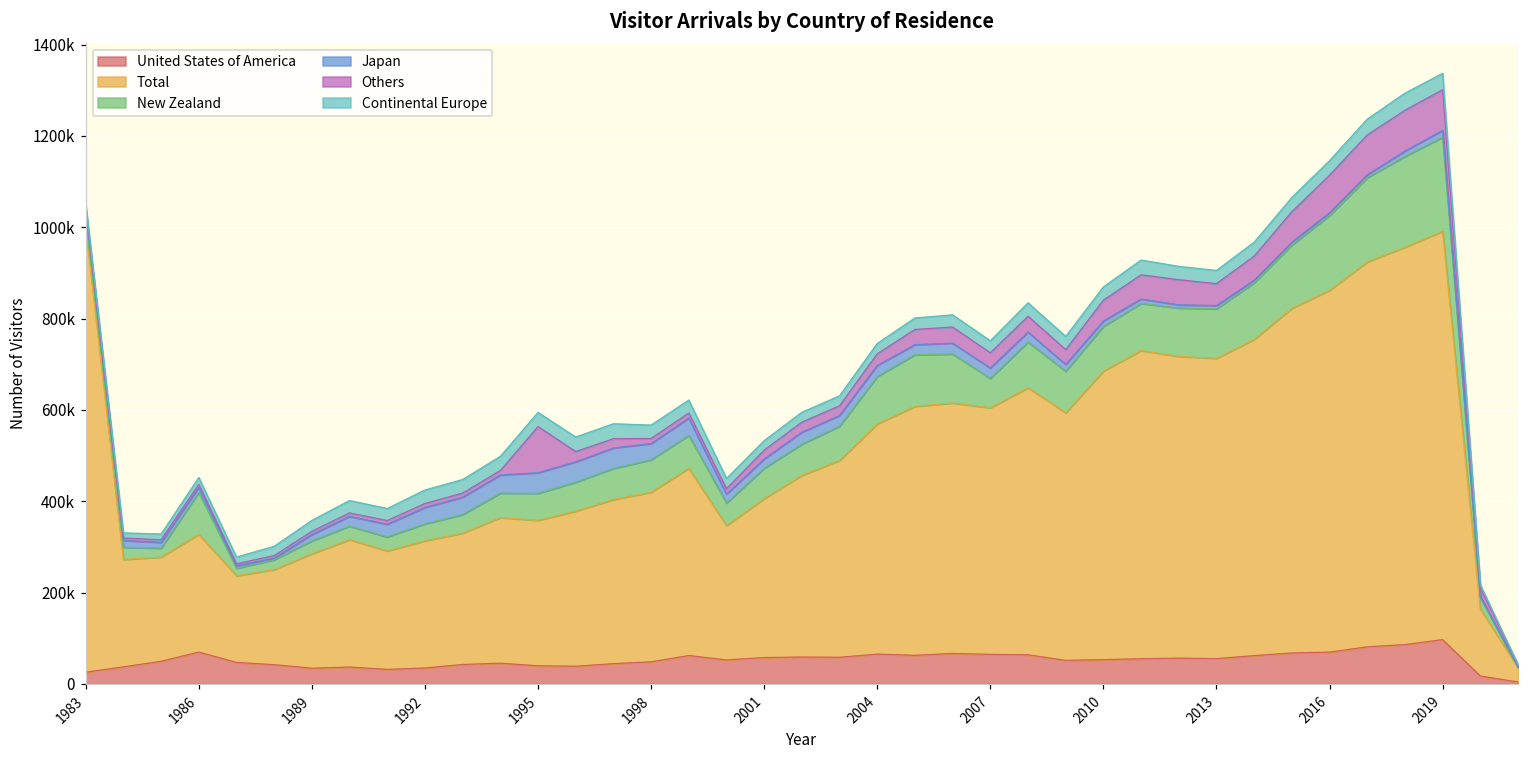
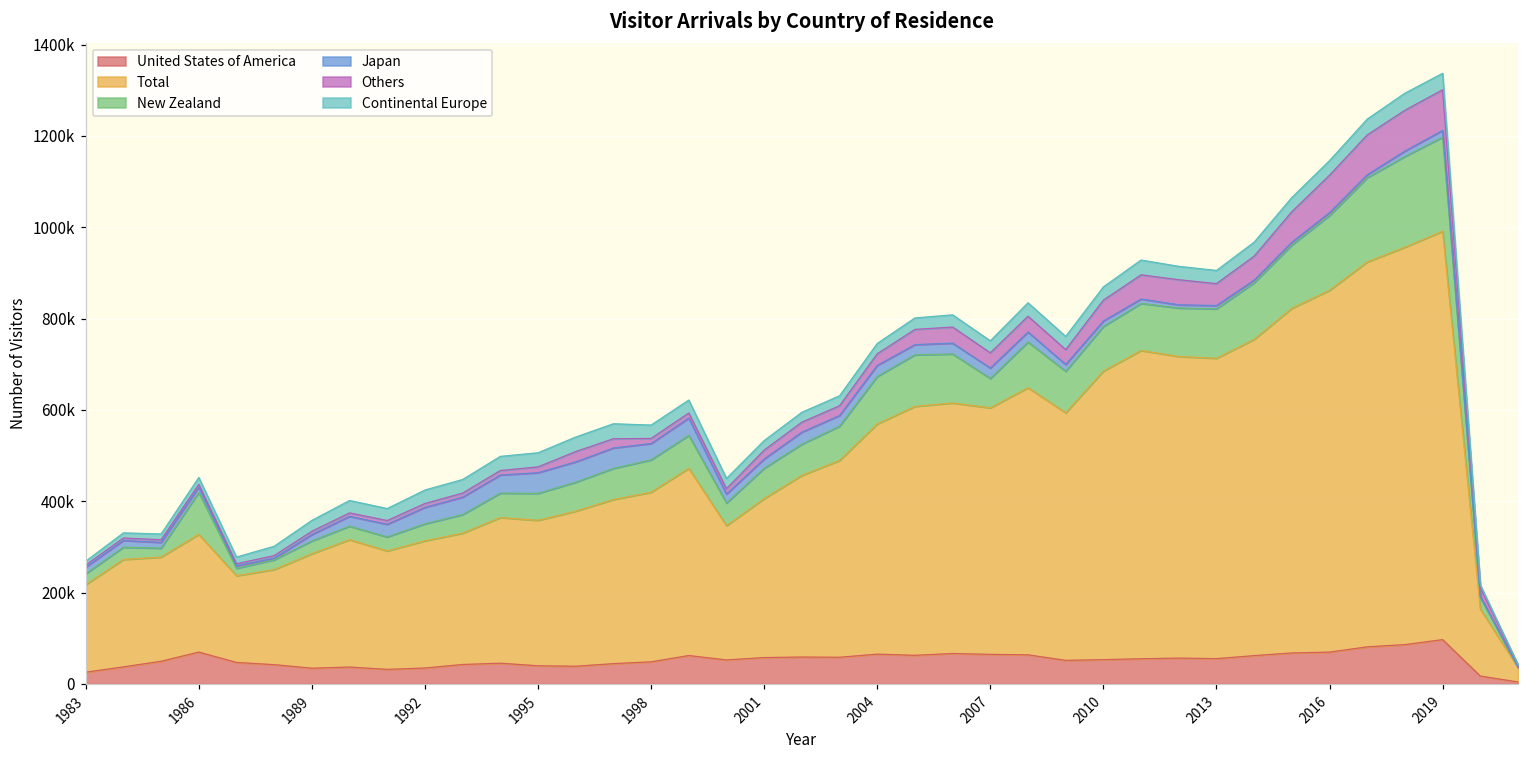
  {
    "United States of America": {
      "1983": 30000,
      "1986": 70000,
      "1989": 30000,
      "1992": 30000,
      "1995": 40000,
      "1998": 50000,
      "2001": 60000,
      "2004": 70000,
      "2007": 60000,
      "2010": 50000,
      "2013": 60000,
      "2016": 70000,
      "2019": 100000
    },
    "Total": {
-     "1983": 970000,
+     "1983": 190000,
      "1986": 260000,
      "1989": 250000,
      "1992": 280000,
      "1995": 320000,
      "1998": 370000,
      "2001": 350000,
      "2004": 500000,
      "2007": 540000,
      "2010": 630000,
      "2013": 660000,
      "2016": 790000,
      "2019": 890000
    },
    "New Zealand": {
      "1983": 20000,
      "1986": 90000,
      "1989": 30000,
      "1992": 40000,
      "1995": 60000,
      "1998": 70000,
      "2001": 70000,
      "2004": 100000,
      "2007": 60000,
      "2010": 100000,
      "2013": 110000,
      "2016": 160000,
      "2019": 210000
    },
    "Others": {
      "1989": 10000,
      "1992": 10000,
-     "1995": 100000,
+     "1995": 10000,
      "1998": 10000,
      "2001": 20000,
      "2004": 30000,
      "2007": 30000,
      "2010": 50000,
      "2013": 50000,
      "2016": 80000,
      "2019": 90000
    }
  }
